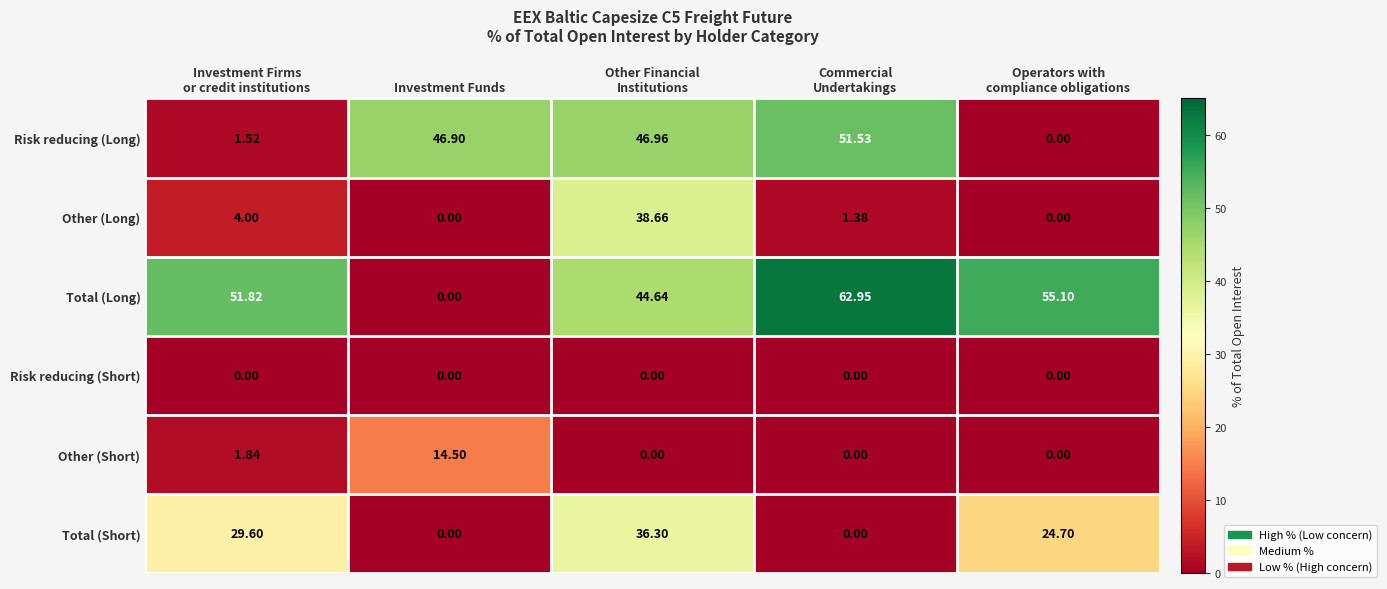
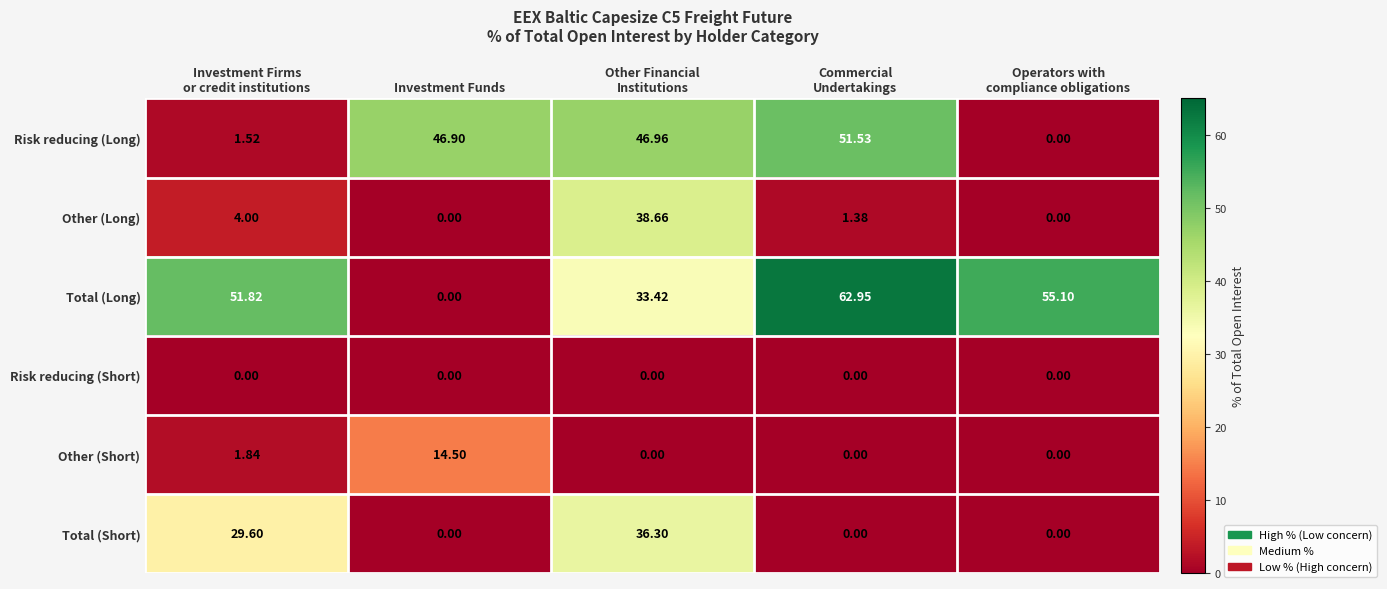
  {
    "Risk reducing (Long)": {
      "Investment Firms or credit institutions": 1.52,
      "Investment Funds": 46.90,
      "Other Financial Institutions": 46.96,
      "Commercial Undertakings": 51.53,
      "Operators with compliance obligations": 0.00
    },
    "Other (Long)": {
      "Investment Firms or credit institutions": 4.00,
      "Investment Funds": 0.00,
      "Other Financial Institutions": 38.66,
      "Commercial Undertakings": 1.38,
      "Operators with compliance obligations": 0.00
    },
    "Total (Long)": {
      "Investment Firms or credit institutions": 51.82,
      "Investment Funds": 0.00,
-     "Other Financial Institutions": 44.64,
+     "Other Financial Institutions": 33.42,
      "Commercial Undertakings": 62.95,
      "Operators with compliance obligations": 55.10
    },
    "Risk reducing (Short)": {
      "Investment Firms or credit institutions": 0.00,
      "Investment Funds": 0.00,
      "Other Financial Institutions": 0.00,
      "Commercial Undertakings": 0.00,
      "Operators with compliance obligations": 0.00
    },
    "Other (Short)": {
      "Investment Firms or credit institutions": 1.84,
      "Investment Funds": 14.50,
      "Other Financial Institutions": 0.00,
      "Commercial Undertakings": 0.00,
      "Operators with compliance obligations": 0.00
    },
    "Total (Short)": {
      "Investment Firms or credit institutions": 29.60,
      "Investment Funds": 0.00,
      "Other Financial Institutions": 36.30,
      "Commercial Undertakings": 0.00,
-     "Operators with compliance obligations": 24.70
+     "Operators with compliance obligations": 0.00
    }
  }
